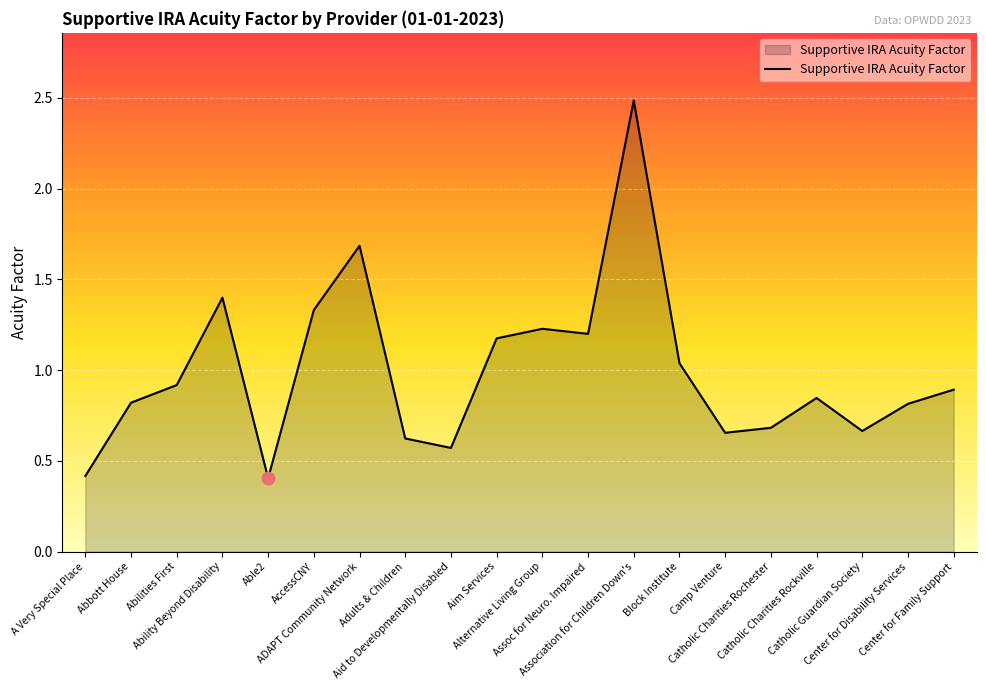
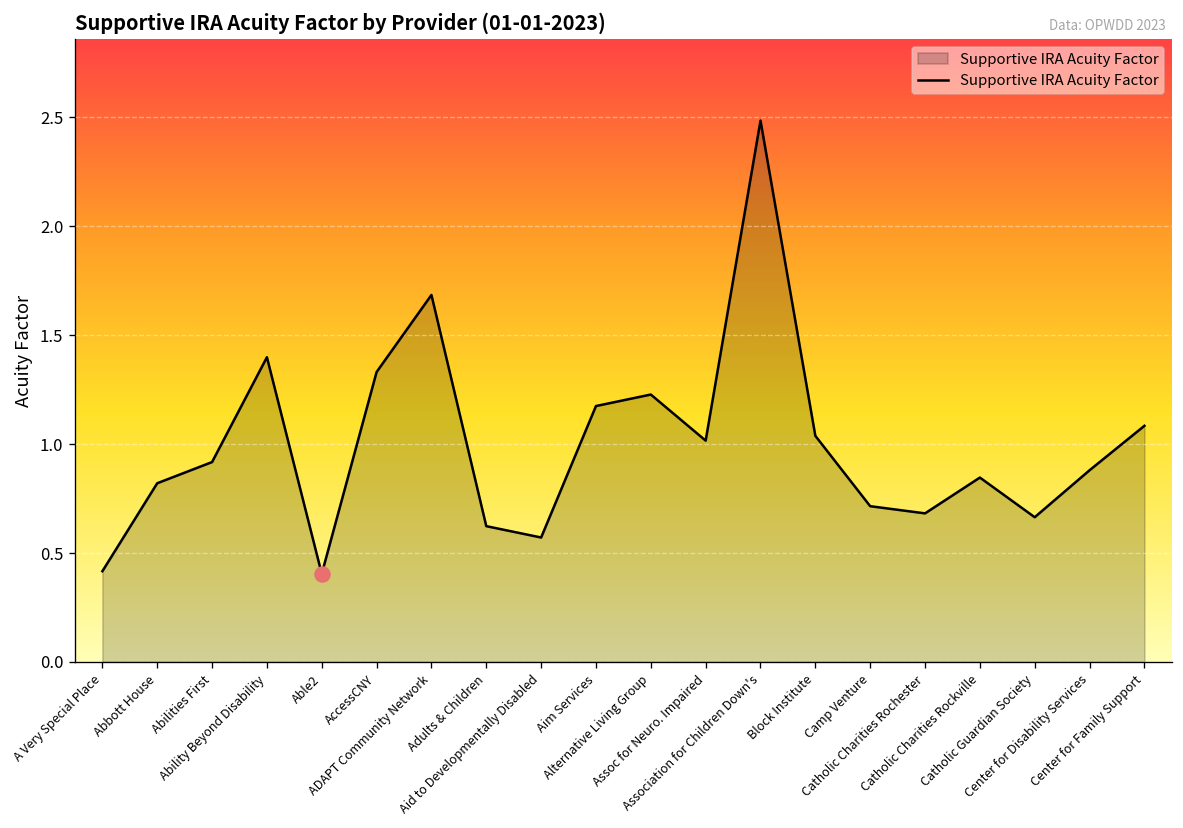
  {
    "Supportive IRA Acuity Factor": {
      "A Very Special Place": 0.42,
      "Abbott House": 0.82,
      "Abilities First": 0.92,
      "Ability Beyond Disability": 1.40,
      "AccessCNY": 1.33,
      "ADAPT Community Network": 1.68,
      "Adults & Children": 0.62,
      "Aid to Developmentally Disabled": 0.57,
      "Aim Services": 1.17,
      "Alternative Living Group": 1.23,
-     "Assoc for Neuro. Impaired": 1.20,
+     "Assoc for Neuro. Impaired": 1.02,
      "Association for Children Down's": 2.49,
      "Block Institute": 1.04,
-     "Camp Venture": 0.65,
+     "Camp Venture": 0.72,
      "Catholic Charities Rochester": 0.68,
      "Catholic Charities Rockville": 0.85,
      "Catholic Guardian Society": 0.66,
-     "Center for Disability Services": 0.81,
-     "Center for Family Support": 0.89
+     "Center for Disability Services": 0.88,
+     "Center for Family Support": 1.08
    }
  }
